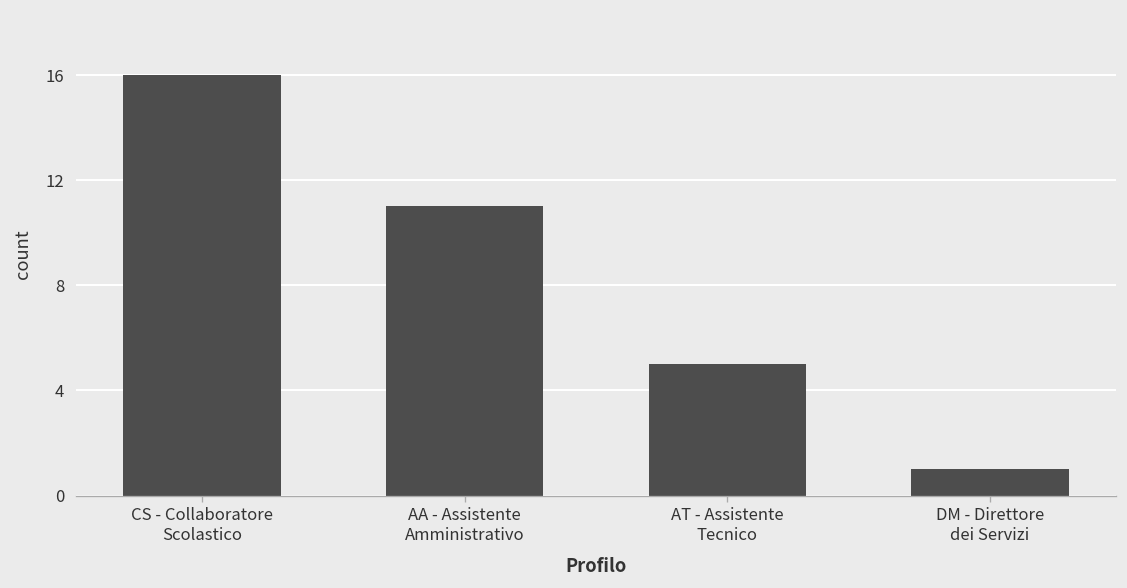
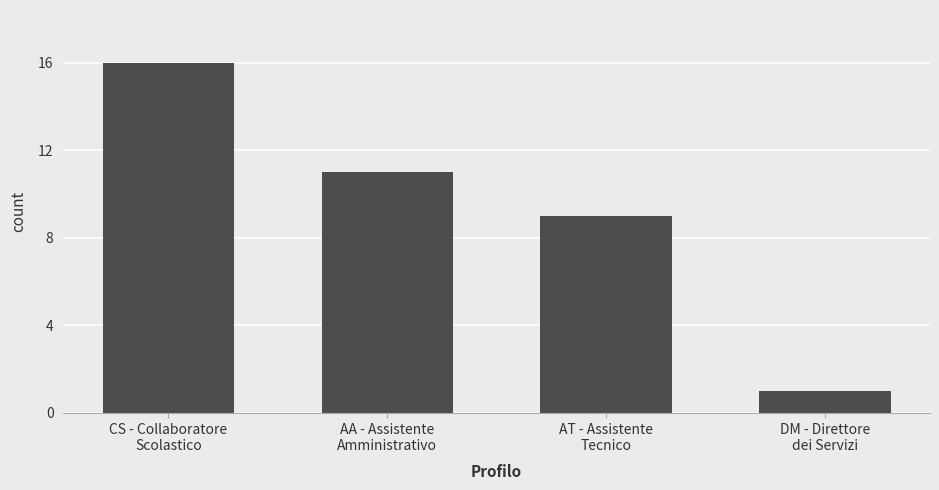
  {
    "CS - Collaboratore Scolastico": 16,
    "AA - Assistente Amministrativo": 11,
-   "AT - Assistente Tecnico": 5,
+   "AT - Assistente Tecnico": 9,
    "DM - Direttore dei Servizi": 1
  }
